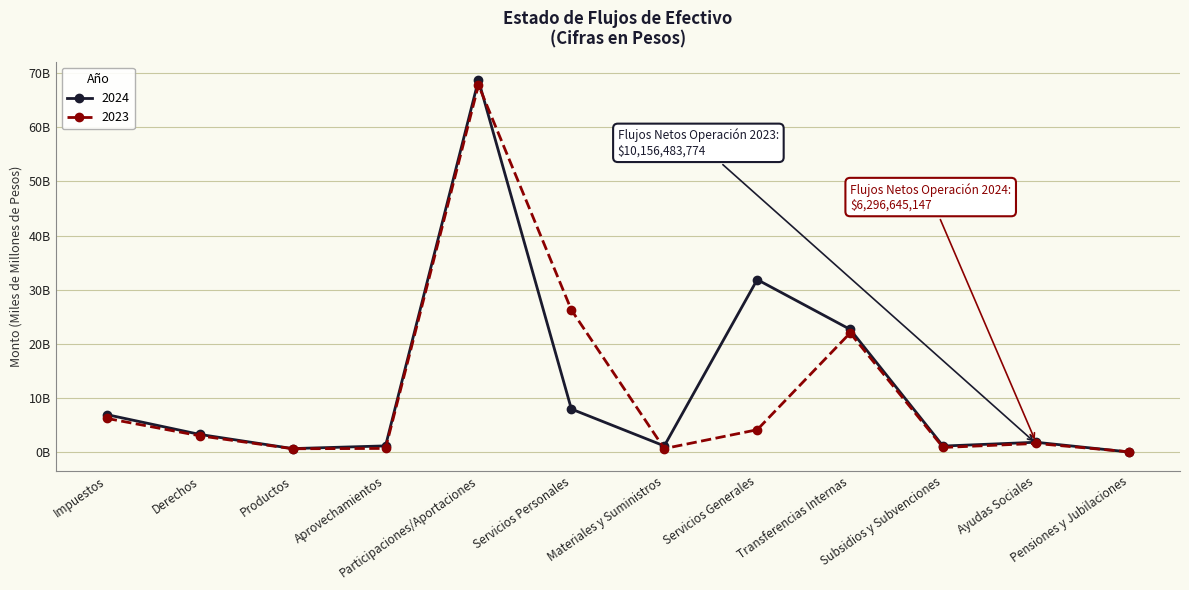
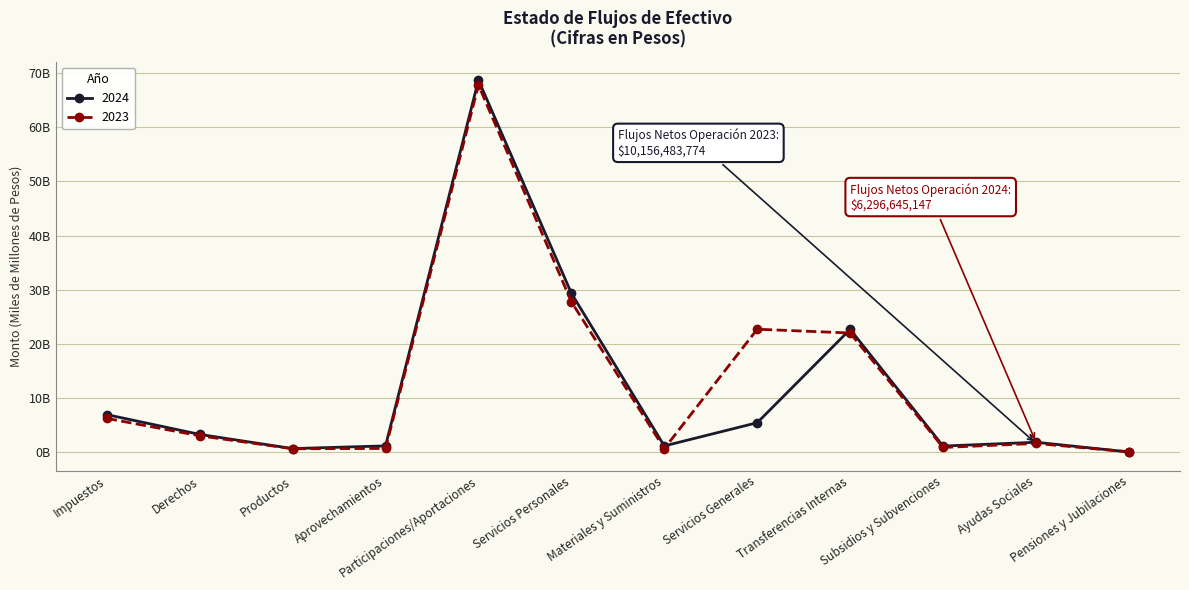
  {
    "2024": {
      "Impuestos": 7000000000,
      "Participaciones/Aportaciones": 69000000000,
-     "Servicios Personales": 8000000000,
+     "Servicios Personales": 29000000000,
      "Materiales y Suministros": 1000000000,
-     "Servicios Generales": 32000000000
+     "Servicios Generales": 5000000000
    },
    "2023": {
      "Impuestos": 6000000000,
      "Participaciones/Aportaciones": 68000000000,
-     "Servicios Personales": 26000000000,
+     "Servicios Personales": 28000000000,
      "Materiales y Suministros": 1000000000,
-     "Servicios Generales": 4000000000
+     "Servicios Generales": 23000000000
    }
  }
